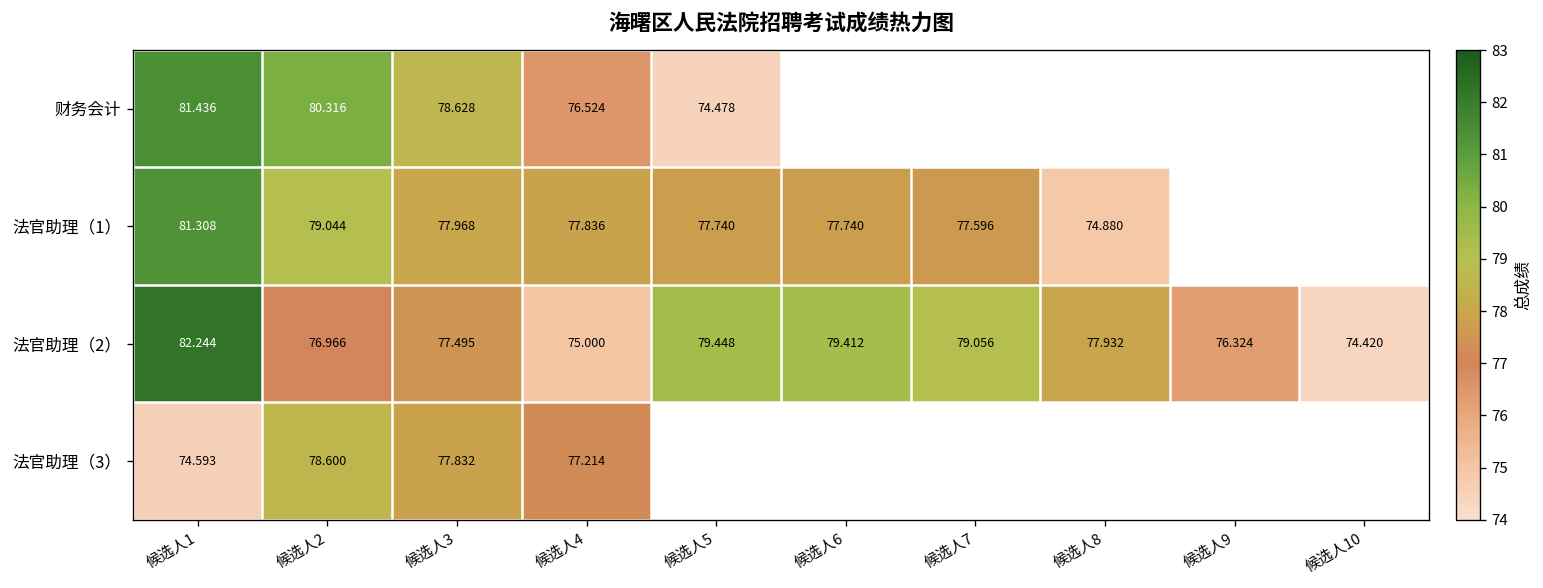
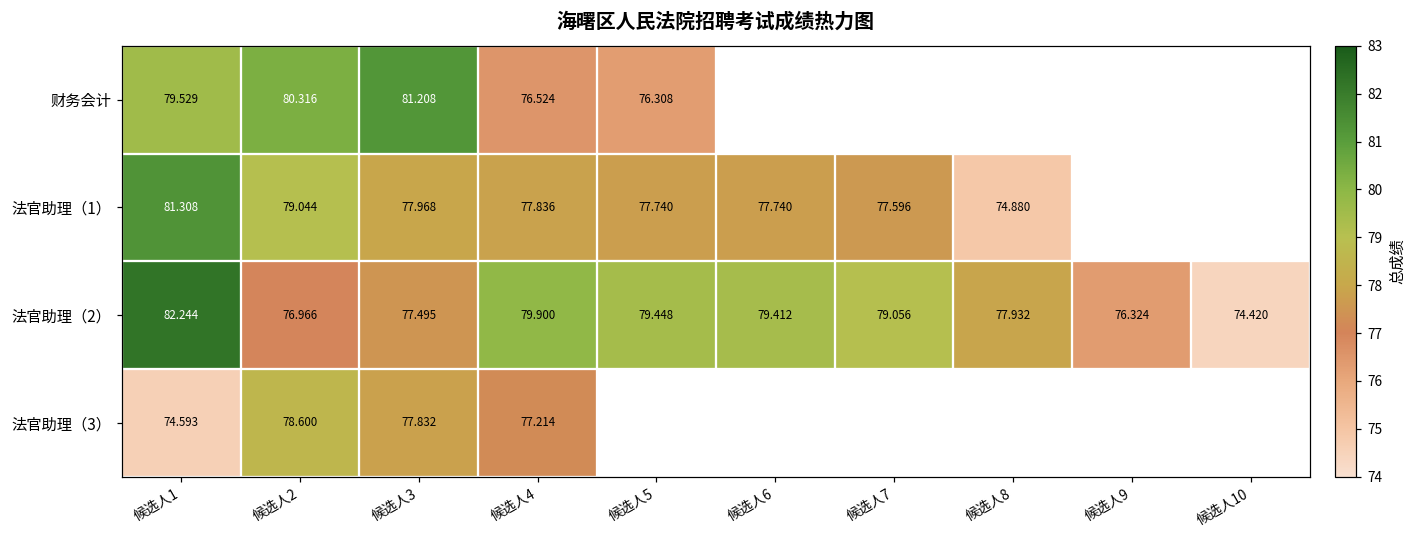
  {
    "财务会计": {
-     "候选人1": 81.436,
+     "候选人1": 79.529,
      "候选人2": 80.316,
-     "候选人3": 78.628,
+     "候选人3": 81.208,
      "候选人4": 76.524,
-     "候选人5": 74.478
+     "候选人5": 76.308
    },
    "法官助理（1）": {
      "候选人1": 81.308,
      "候选人2": 79.044,
      "候选人3": 77.968,
      "候选人4": 77.836,
      "候选人5": 77.740,
      "候选人6": 77.740,
      "候选人7": 77.596,
      "候选人8": 74.880
    },
    "法官助理（2）": {
      "候选人1": 82.244,
      "候选人2": 76.966,
      "候选人3": 77.495,
-     "候选人4": 75.000,
+     "候选人4": 79.900,
      "候选人5": 79.448,
      "候选人6": 79.412,
      "候选人7": 79.056,
      "候选人8": 77.932,
      "候选人9": 76.324,
      "候选人10": 74.420
    },
    "法官助理（3）": {
      "候选人1": 74.593,
      "候选人2": 78.600,
      "候选人3": 77.832,
      "候选人4": 77.214
    }
  }
